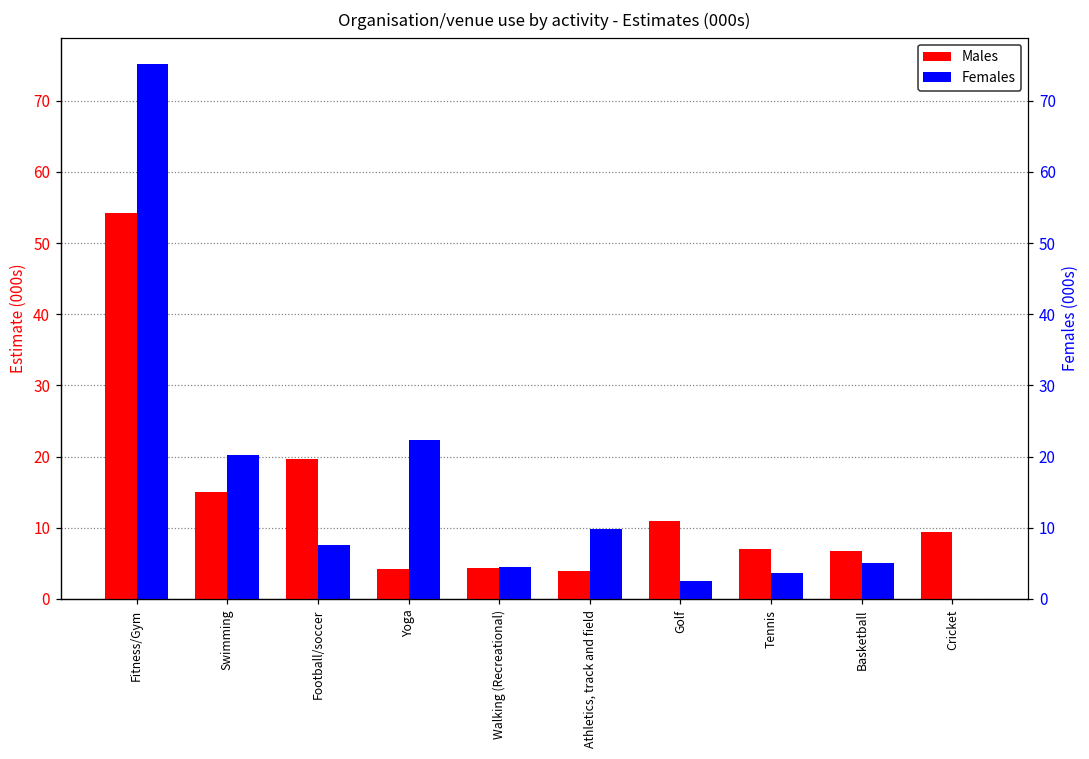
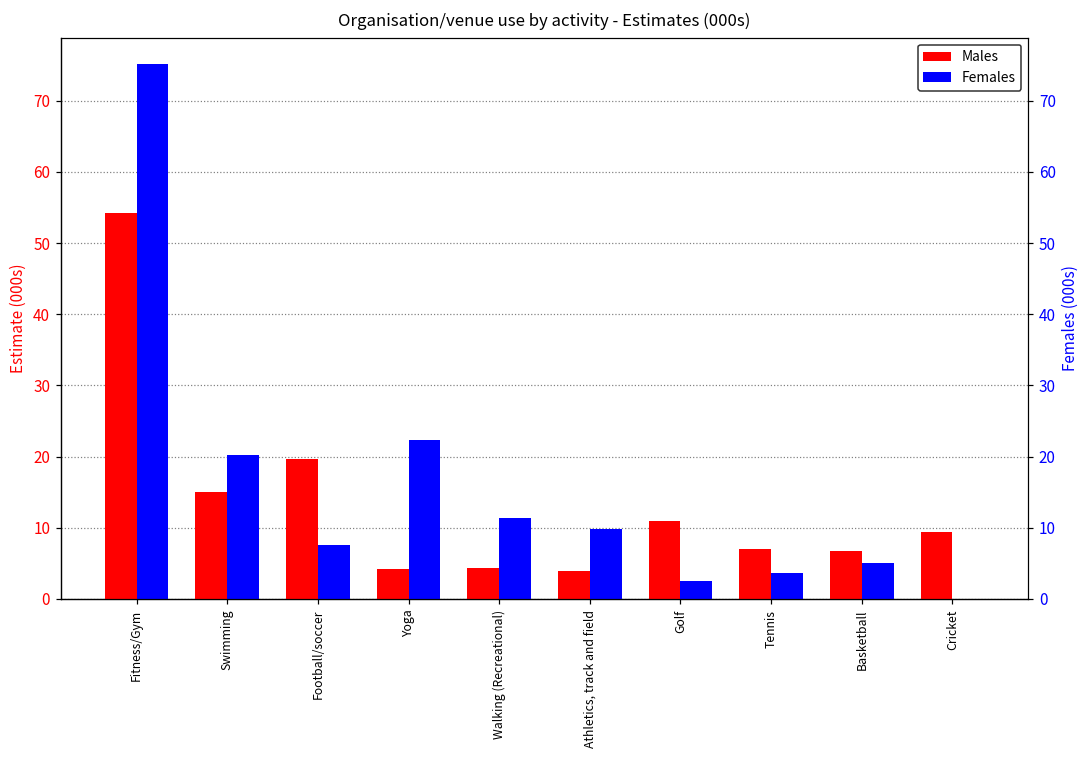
  {
    "Males": {
      "Fitness/Gym": 54,
      "Swimming": 15,
      "Football/soccer": 20,
      "Yoga": 4,
      "Walking (Recreational)": 4,
      "Athletics, track and field": 4,
      "Golf": 11,
      "Tennis": 7,
      "Basketball": 7,
      "Cricket": 9
    },
    "Females": {
      "Fitness/Gym": 75,
      "Swimming": 20,
      "Football/soccer": 8,
      "Yoga": 22,
-     "Walking (Recreational)": 5,
+     "Walking (Recreational)": 11,
      "Athletics, track and field": 10,
      "Golf": 3,
      "Tennis": 4,
      "Basketball": 5,
      "Cricket": 0
    }
  }
